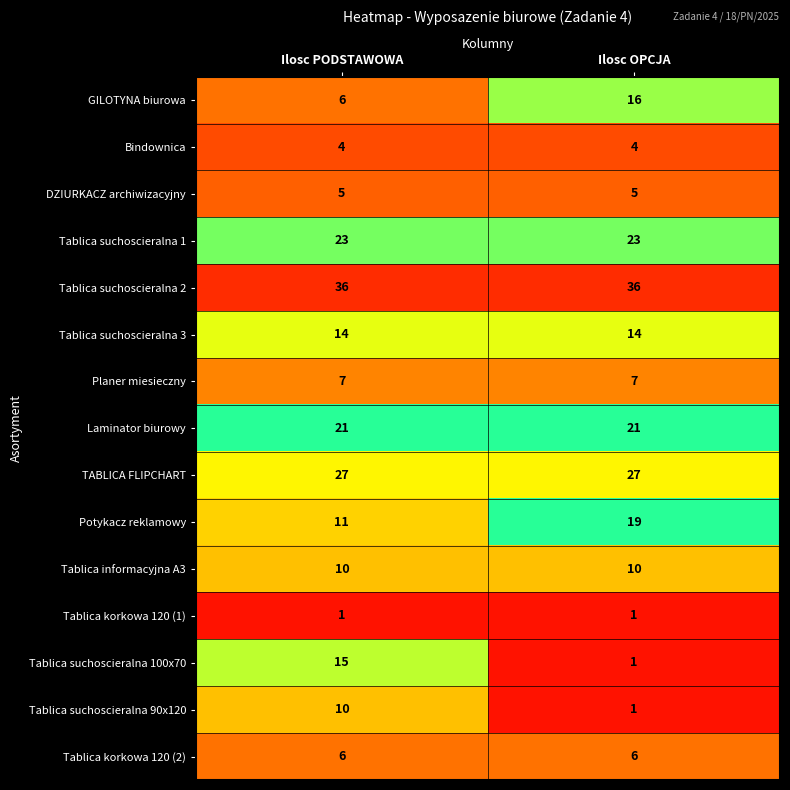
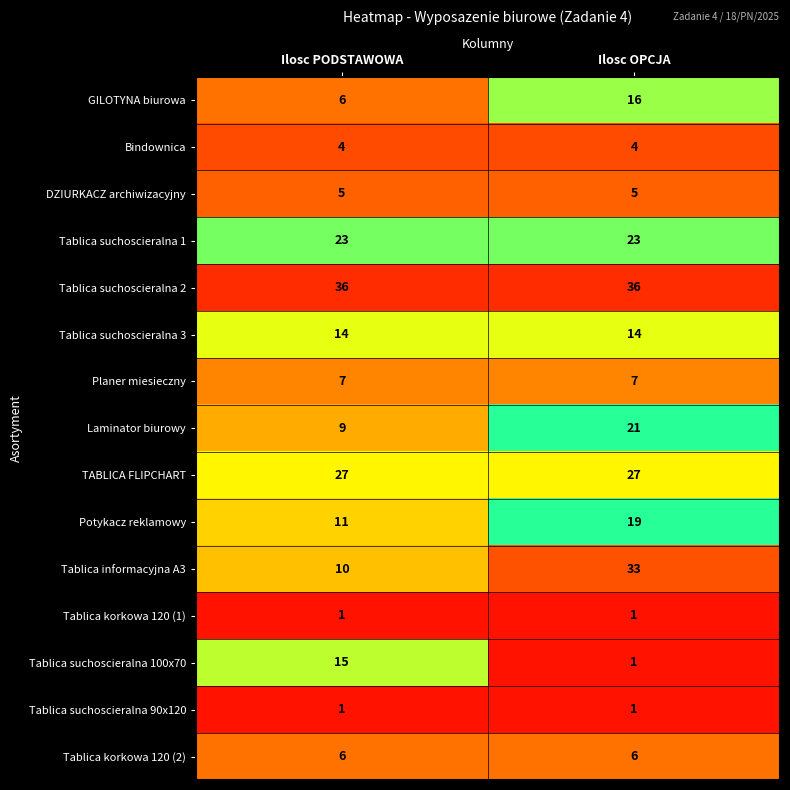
  {
    "GILOTYNA biurowa": {
      "Ilosc PODSTAWOWA": 6,
      "Ilosc OPCJA": 16
    },
    "Bindownica": {
      "Ilosc PODSTAWOWA": 4,
      "Ilosc OPCJA": 4
    },
    "DZIURKACZ archiwizacyjny": {
      "Ilosc PODSTAWOWA": 5,
      "Ilosc OPCJA": 5
    },
    "Tablica suchoscieralna 1": {
      "Ilosc PODSTAWOWA": 23,
      "Ilosc OPCJA": 23
    },
    "Tablica suchoscieralna 2": {
      "Ilosc PODSTAWOWA": 36,
      "Ilosc OPCJA": 36
    },
    "Tablica suchoscieralna 3": {
      "Ilosc PODSTAWOWA": 14,
      "Ilosc OPCJA": 14
    },
    "Planer miesieczny": {
      "Ilosc PODSTAWOWA": 7,
      "Ilosc OPCJA": 7
    },
    "Laminator biurowy": {
-     "Ilosc PODSTAWOWA": 21,
+     "Ilosc PODSTAWOWA": 9,
      "Ilosc OPCJA": 21
    },
    "TABLICA FLIPCHART": {
      "Ilosc PODSTAWOWA": 27,
      "Ilosc OPCJA": 27
    },
    "Potykacz reklamowy": {
      "Ilosc PODSTAWOWA": 11,
      "Ilosc OPCJA": 19
    },
    "Tablica informacyjna A3": {
      "Ilosc PODSTAWOWA": 10,
-     "Ilosc OPCJA": 10
+     "Ilosc OPCJA": 33
    },
    "Tablica korkowa 120 (1)": {
      "Ilosc PODSTAWOWA": 1,
      "Ilosc OPCJA": 1
    },
    "Tablica suchoscieralna 100x70": {
      "Ilosc PODSTAWOWA": 15,
      "Ilosc OPCJA": 1
    },
    "Tablica suchoscieralna 90x120": {
-     "Ilosc PODSTAWOWA": 10,
+     "Ilosc PODSTAWOWA": 1,
      "Ilosc OPCJA": 1
    },
    "Tablica korkowa 120 (2)": {
      "Ilosc PODSTAWOWA": 6,
      "Ilosc OPCJA": 6
    }
  }
